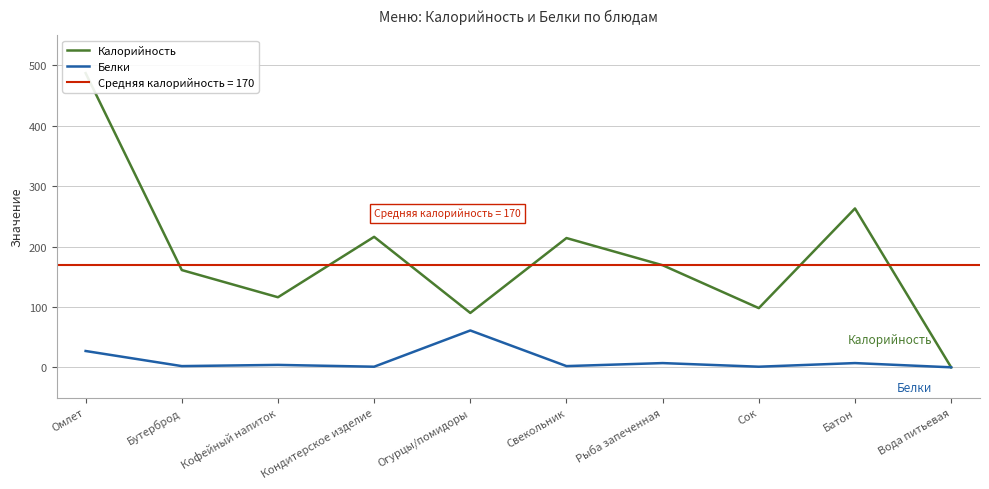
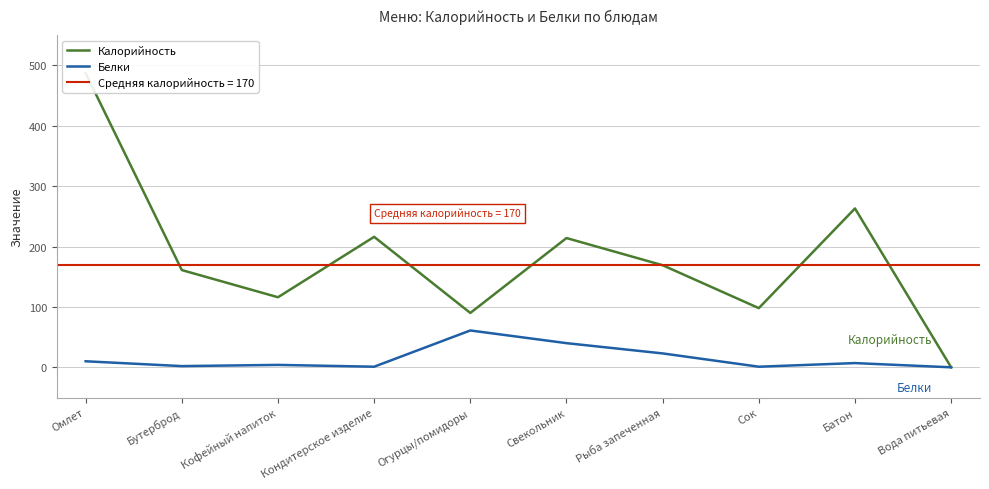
  {
    "Калорийность": {
      "Бутерброд": 160,
      "Кофейный напиток": 120,
      "Огурцы/помидоры": 90,
      "Свекольник": 210,
      "Рыба запеченная": 170,
      "Сок": 100,
      "Батон": 260
    },
    "Белки": {
-     "Омлет": 30,
+     "Омлет": 10,
      "Бутерброд": 0,
      "Кофейный напиток": 0,
      "Кондитерское изделие": 0,
      "Огурцы/помидоры": 60,
-     "Свекольник": 0,
-     "Рыба запеченная": 10,
+     "Свекольник": 40,
+     "Рыба запеченная": 20,
      "Сок": 0,
      "Батон": 10
    }
  }
